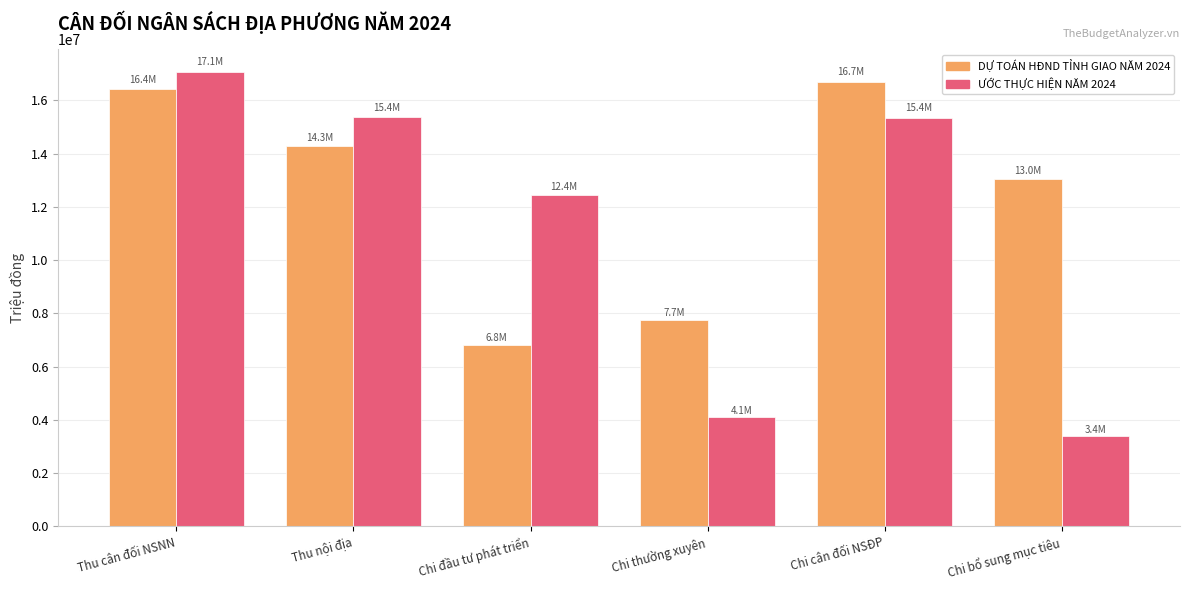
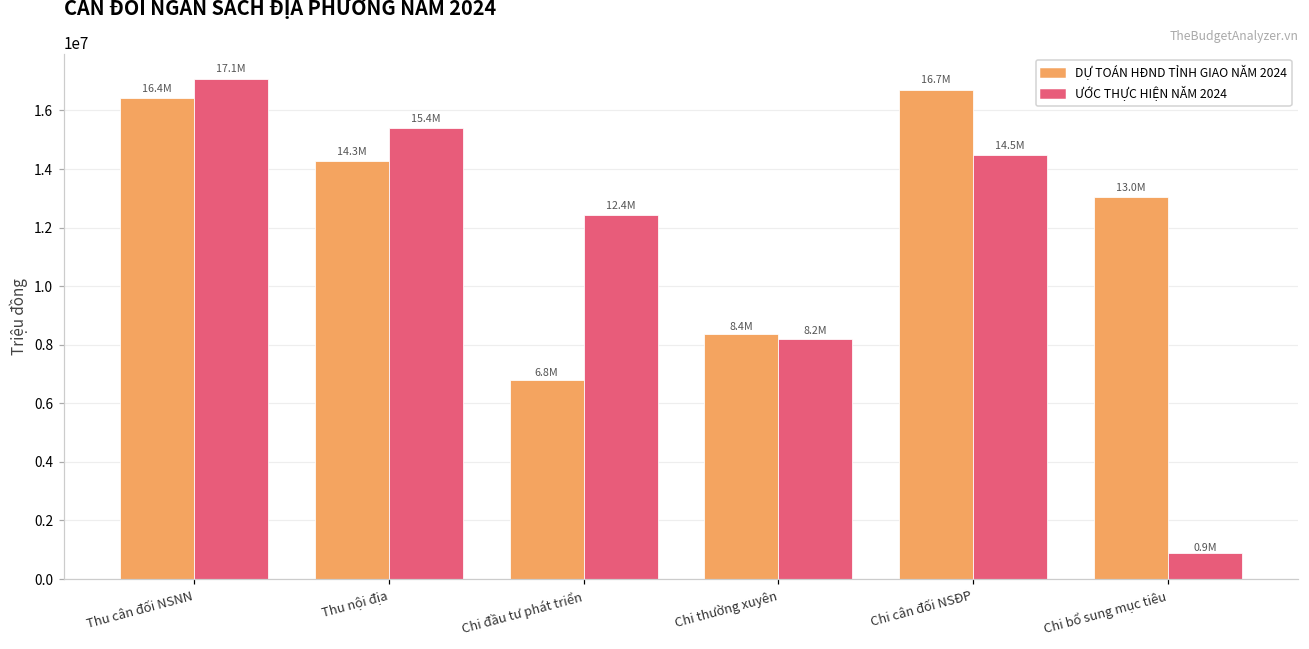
  {
    "DỰ TOÁN HĐND TỈNH GIAO NĂM 2024": {
      "Thu cân đối NSNN": "16.4M",
      "Thu nội địa": "14.3M",
      "Chi đầu tư phát triển": "6.8M",
-     "Chi thường xuyên": "7.7M",
+     "Chi thường xuyên": "8.4M",
      "Chi cân đối NSĐP": "16.7M",
      "Chi bổ sung mục tiêu": "13.0M"
    },
    "ƯỚC THỰC HIỆN NĂM 2024": {
      "Thu cân đối NSNN": "17.1M",
      "Thu nội địa": "15.4M",
      "Chi đầu tư phát triển": "12.4M",
-     "Chi thường xuyên": "4.1M",
-     "Chi cân đối NSĐP": "15.4M",
-     "Chi bổ sung mục tiêu": "3.4M"
+     "Chi thường xuyên": "8.2M",
+     "Chi cân đối NSĐP": "14.5M",
+     "Chi bổ sung mục tiêu": "0.9M"
    }
  }
